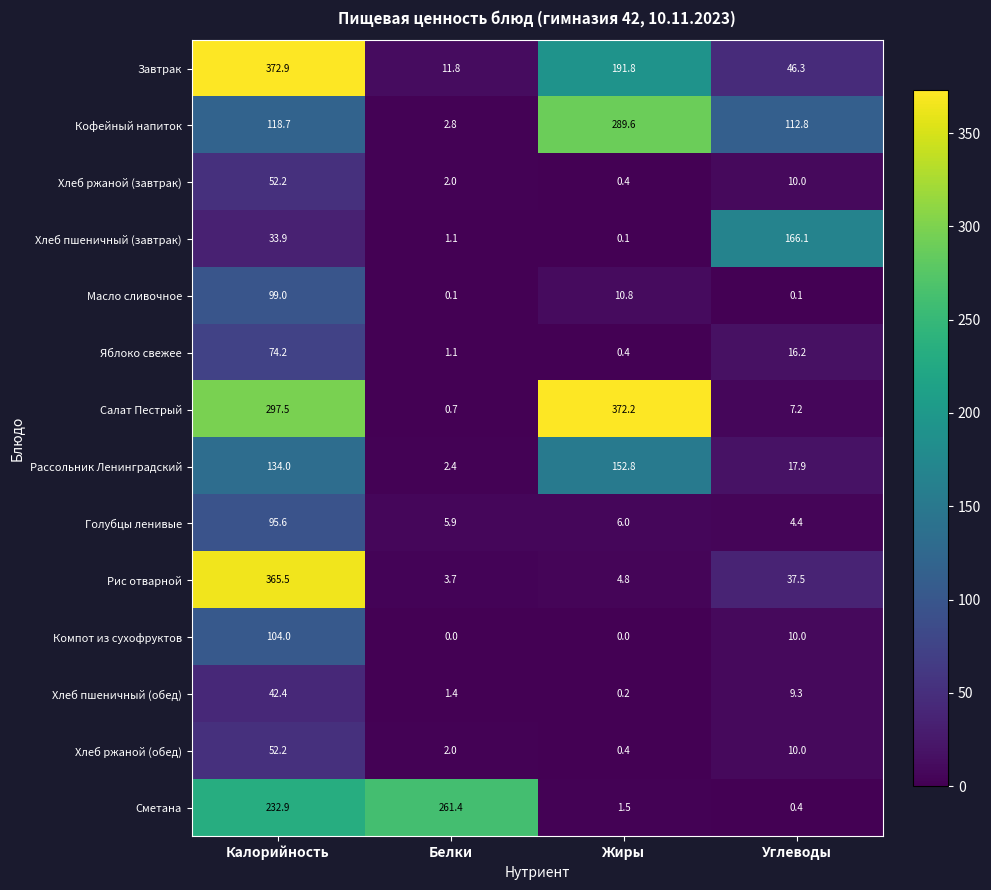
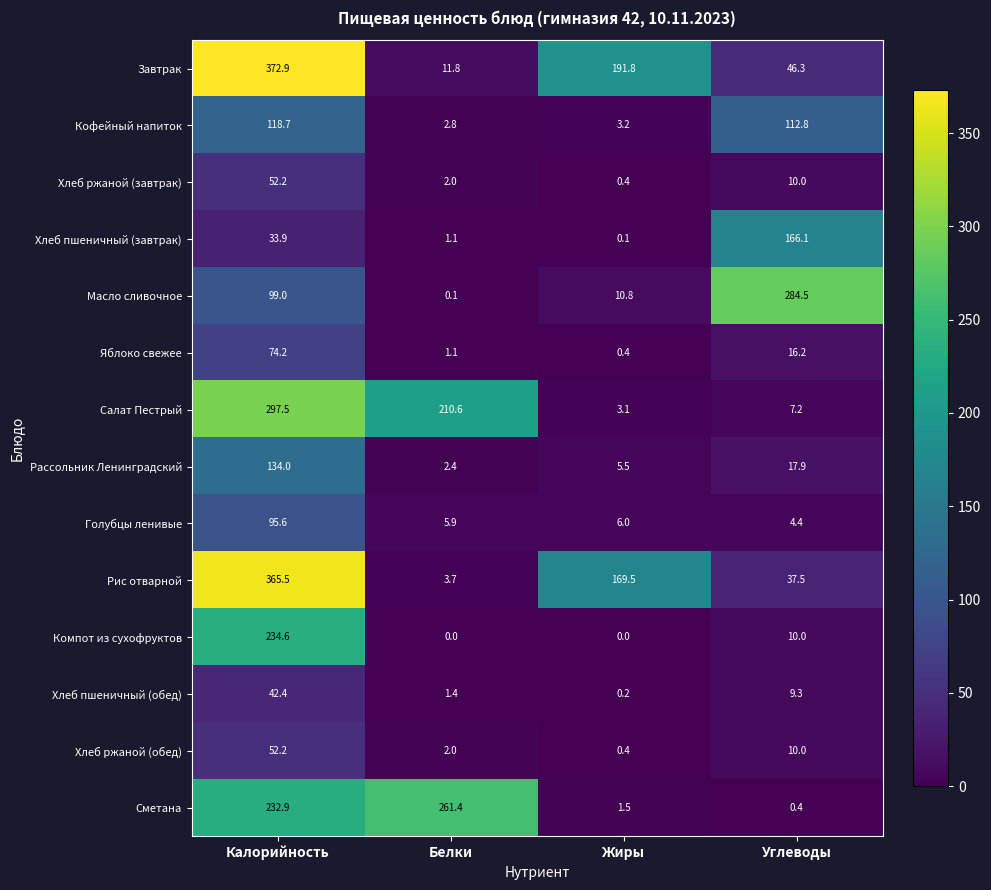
  {
    "Завтрак": {
      "Калорийность": 372.9,
      "Белки": 11.8,
      "Жиры": 191.8,
      "Углеводы": 46.3
    },
    "Кофейный напиток": {
      "Калорийность": 118.7,
      "Белки": 2.8,
-     "Жиры": 289.6,
+     "Жиры": 3.2,
      "Углеводы": 112.8
    },
    "Хлеб ржаной (завтрак)": {
      "Калорийность": 52.2,
      "Белки": 2.0,
      "Жиры": 0.4,
      "Углеводы": 10.0
    },
    "Хлеб пшеничный (завтрак)": {
      "Калорийность": 33.9,
      "Белки": 1.1,
      "Жиры": 0.1,
      "Углеводы": 166.1
    },
    "Масло сливочное": {
      "Калорийность": 99.0,
      "Белки": 0.1,
      "Жиры": 10.8,
-     "Углеводы": 0.1
+     "Углеводы": 284.5
    },
    "Яблоко свежее": {
      "Калорийность": 74.2,
      "Белки": 1.1,
      "Жиры": 0.4,
      "Углеводы": 16.2
    },
    "Салат Пестрый": {
      "Калорийность": 297.5,
-     "Белки": 0.7,
-     "Жиры": 372.2,
+     "Белки": 210.6,
+     "Жиры": 3.1,
      "Углеводы": 7.2
    },
    "Рассольник Ленинградский": {
      "Калорийность": 134.0,
      "Белки": 2.4,
-     "Жиры": 152.8,
+     "Жиры": 5.5,
      "Углеводы": 17.9
    },
    "Голубцы ленивые": {
      "Калорийность": 95.6,
      "Белки": 5.9,
      "Жиры": 6.0,
      "Углеводы": 4.4
    },
    "Рис отварной": {
      "Калорийность": 365.5,
      "Белки": 3.7,
-     "Жиры": 4.8,
+     "Жиры": 169.5,
      "Углеводы": 37.5
    },
    "Компот из сухофруктов": {
-     "Калорийность": 104.0,
+     "Калорийность": 234.6,
      "Белки": 0.0,
      "Жиры": 0.0,
      "Углеводы": 10.0
    },
    "Хлеб пшеничный (обед)": {
      "Калорийность": 42.4,
      "Белки": 1.4,
      "Жиры": 0.2,
      "Углеводы": 9.3
    },
    "Хлеб ржаной (обед)": {
      "Калорийность": 52.2,
      "Белки": 2.0,
      "Жиры": 0.4,
      "Углеводы": 10.0
    },
    "Сметана": {
      "Калорийность": 232.9,
      "Белки": 261.4,
      "Жиры": 1.5,
      "Углеводы": 0.4
    }
  }
